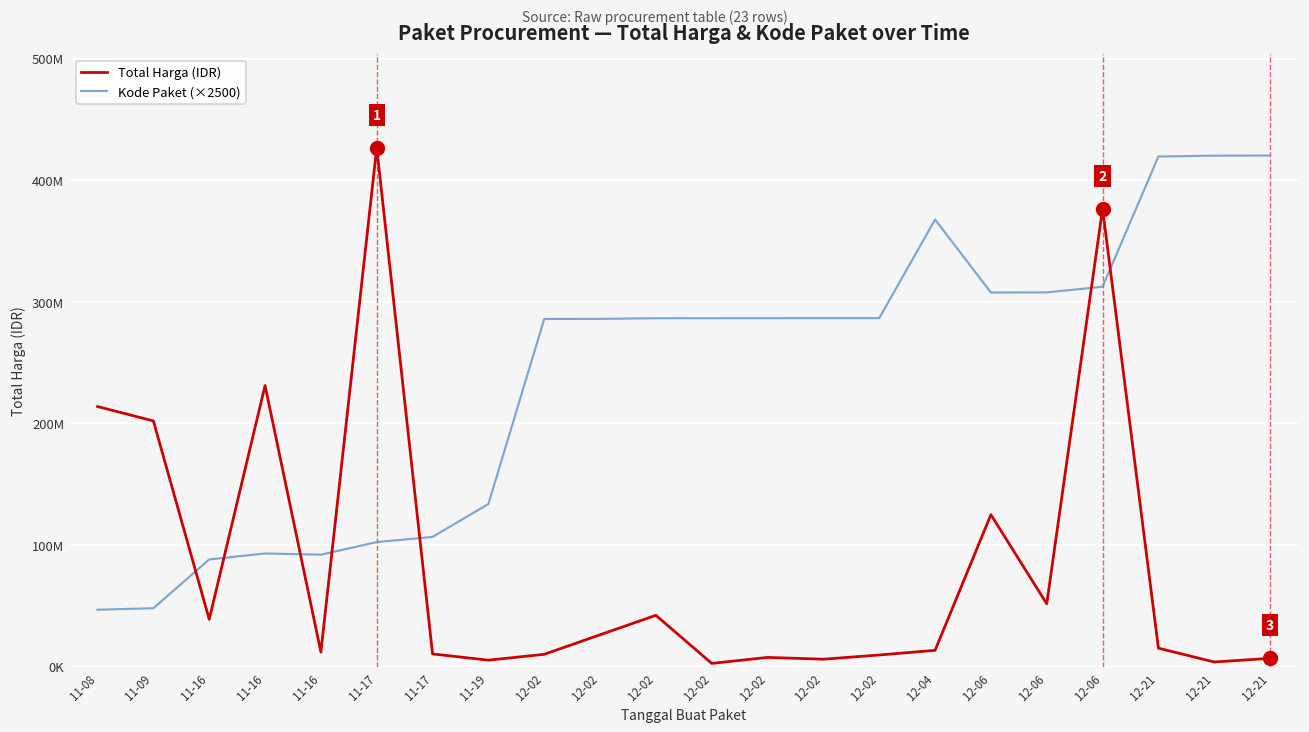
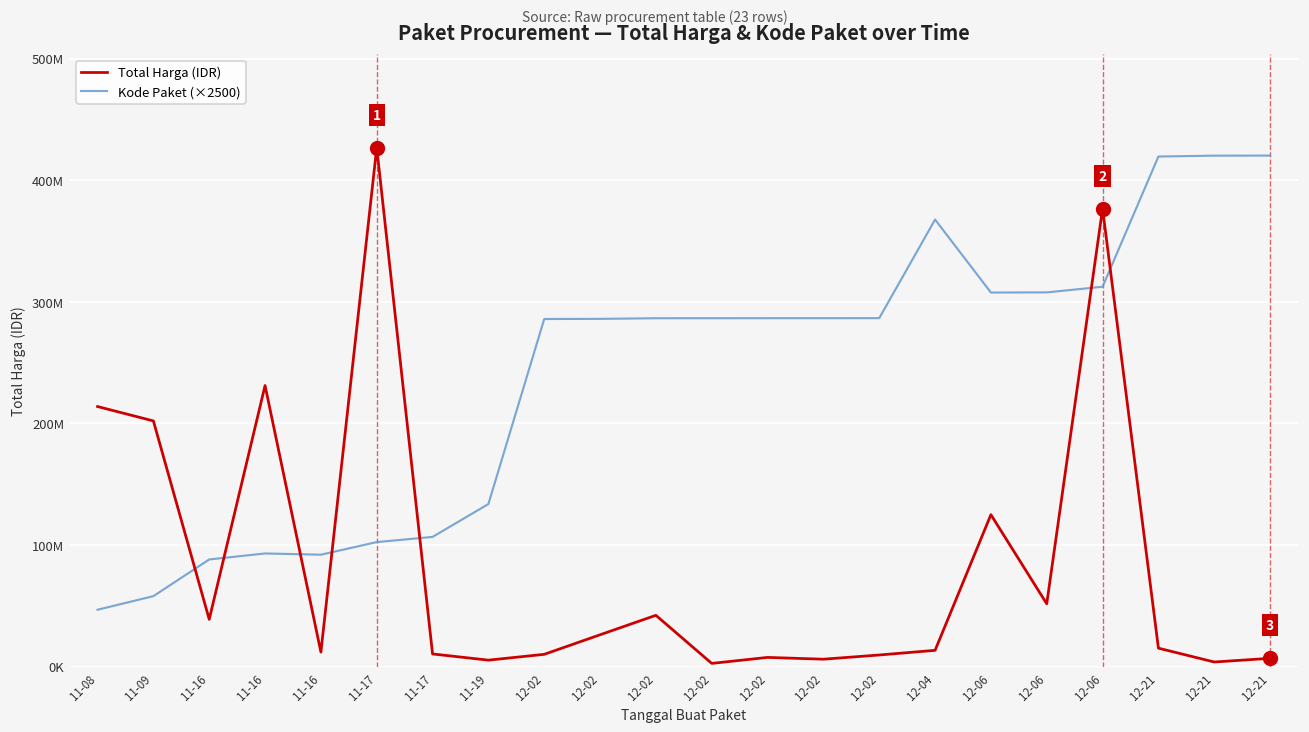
  {
    "Kode Paket (×2500)": {
      "11-08": 47000000,
-     "11-09": 48000000,
+     "11-09": 58000000,
      "11-19": 134000000,
      "12-04": 368000000
    }
  }
